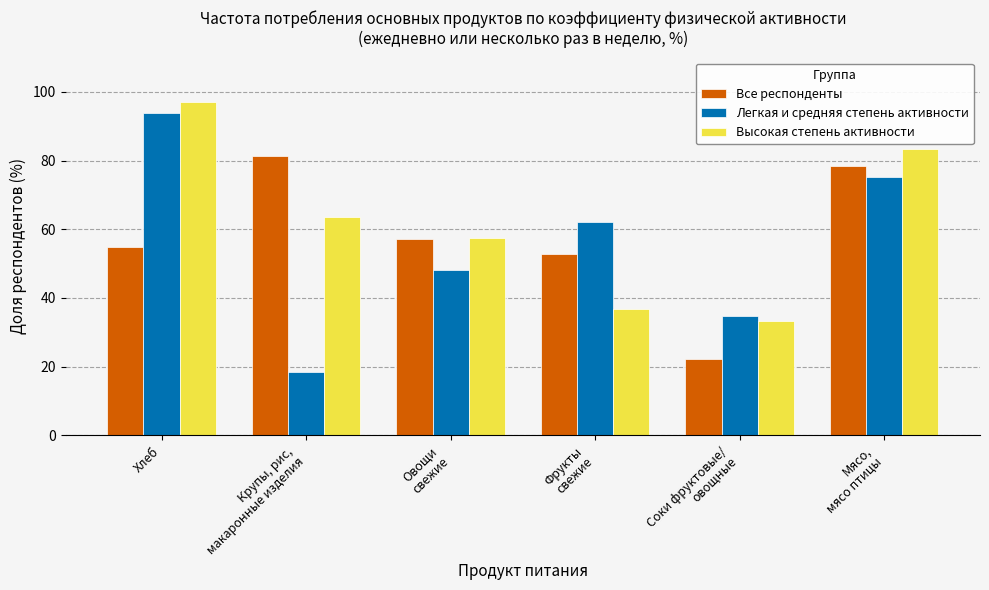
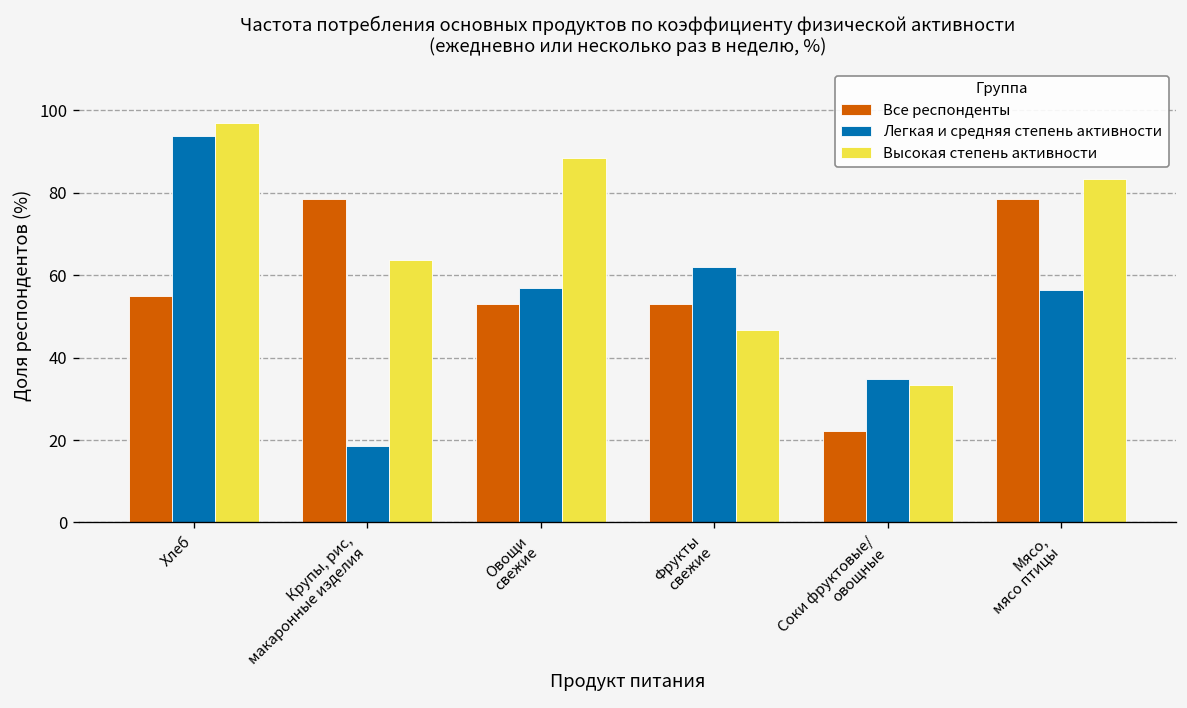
  {
    "Все респонденты": {
      "Хлеб": 55,
-     "Крупы, рис, макаронные изделия": 81,
-     "Овощи свежие": 57,
+     "Крупы, рис, макаронные изделия": 78,
+     "Овощи свежие": 53,
      "Фрукты свежие": 53,
      "Соки фруктовые/ овощные": 22,
      "Мясо, мясо птицы": 79
    },
    "Легкая и средняя степень активности": {
      "Хлеб": 94,
      "Крупы, рис, макаронные изделия": 19,
-     "Овощи свежие": 48,
+     "Овощи свежие": 57,
      "Фрукты свежие": 62,
      "Соки фруктовые/ овощные": 35,
-     "Мясо, мясо птицы": 75
+     "Мясо, мясо птицы": 56
    },
    "Высокая степень активности": {
      "Хлеб": 97,
      "Крупы, рис, макаронные изделия": 64,
-     "Овощи свежие": 57,
-     "Фрукты свежие": 37,
+     "Овощи свежие": 88,
+     "Фрукты свежие": 47,
      "Соки фруктовые/ овощные": 33,
      "Мясо, мясо птицы": 83
    }
  }
